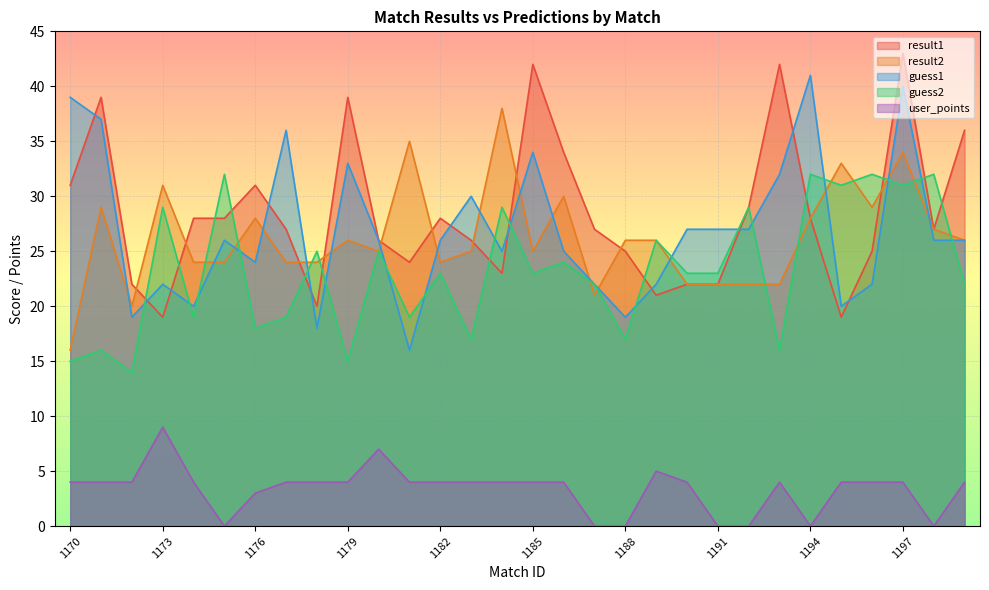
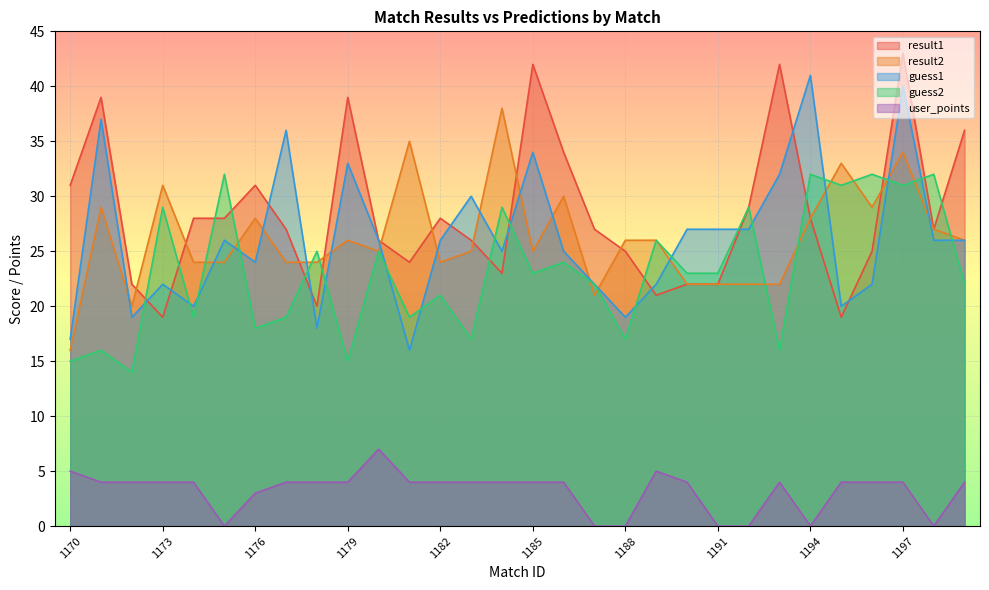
  {
    "guess1": {
-     "1170": 39,
+     "1170": 17,
      "1173": 22,
      "1176": 24,
      "1179": 33,
      "1182": 26,
      "1185": 34,
      "1188": 19,
      "1191": 27,
      "1194": 41
    },
    "guess2": {
      "1170": 15,
      "1173": 29,
      "1176": 18,
      "1179": 15,
-     "1182": 23,
+     "1182": 21,
      "1185": 23,
      "1188": 17,
      "1191": 23,
      "1194": 32,
      "1197": 31
    },
    "user_points": {
-     "1170": 4,
-     "1173": 9,
+     "1170": 5,
+     "1173": 4,
      "1176": 3,
      "1179": 4,
      "1182": 4,
      "1185": 4,
      "1188": 0,
      "1191": 0,
      "1194": 0,
      "1197": 4
    }
  }
